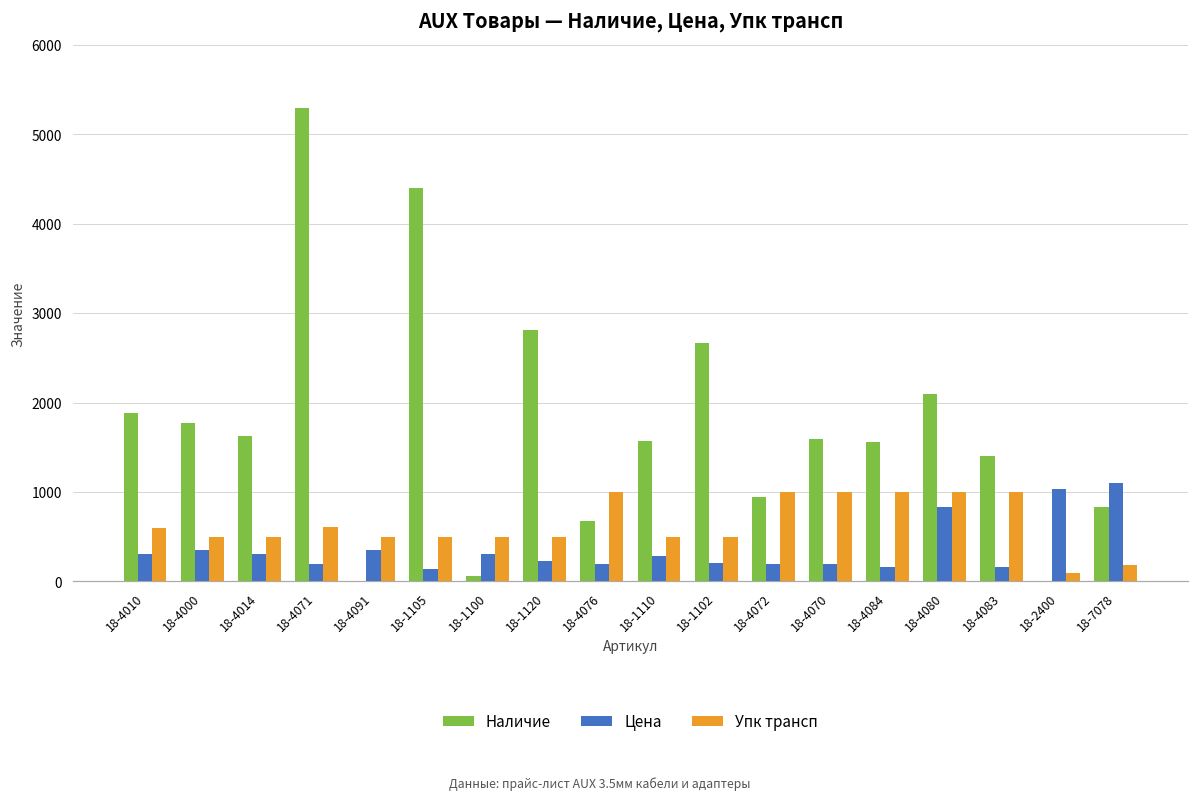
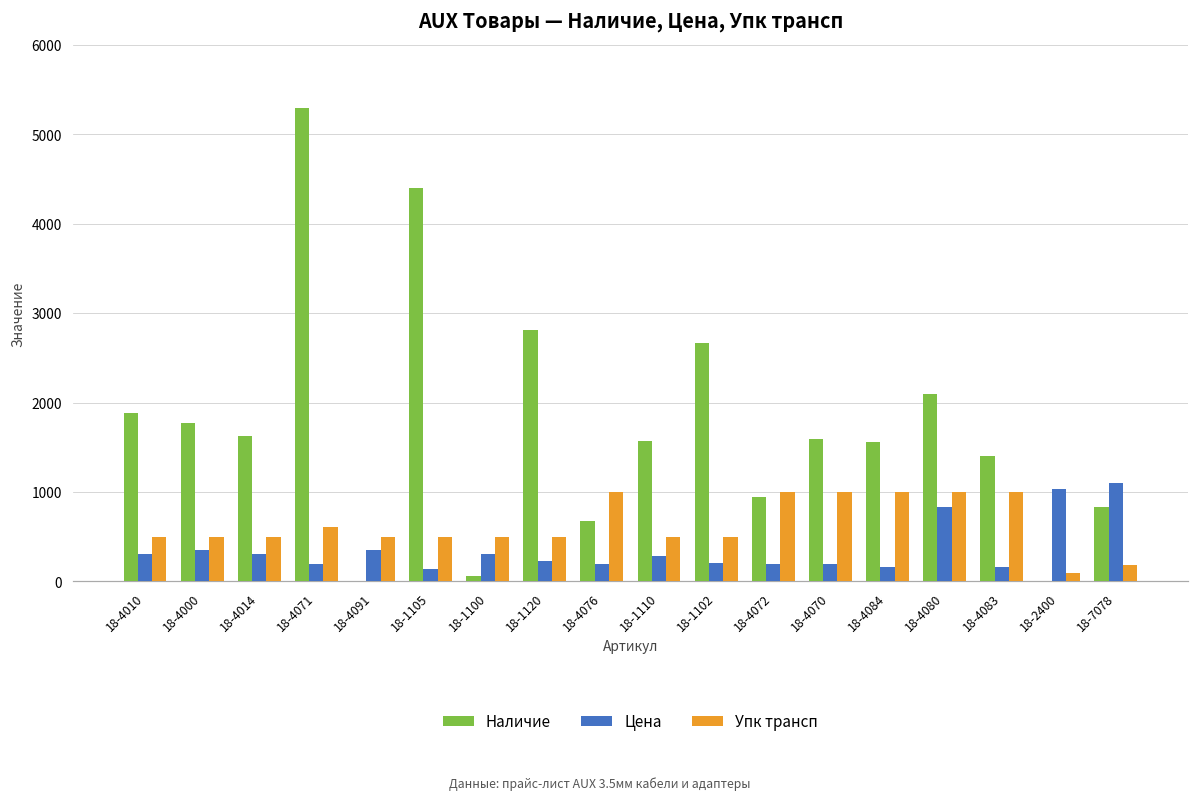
  {
    "Наличие": {
      "18-4010": 1900,
      "18-4000": 1800,
      "18-4014": 1600,
      "18-4071": 5300,
      "18-4091": 0,
      "18-1105": 4400,
      "18-1100": 100,
      "18-1120": 2800,
      "18-4076": 700,
      "18-1110": 1600,
      "18-1102": 2700,
      "18-4072": 900,
      "18-4070": 1600,
      "18-4084": 1600,
      "18-4080": 2100,
      "18-4083": 1400,
      "18-2400": 0,
      "18-7078": 800
    },
    "Цена": {
      "18-4010": 300,
      "18-4000": 400,
      "18-4014": 300,
      "18-4071": 200,
      "18-4091": 400,
      "18-1105": 100,
      "18-1100": 300,
      "18-1120": 200,
      "18-4076": 200,
      "18-1110": 300,
      "18-1102": 200,
      "18-4072": 200,
      "18-4070": 200,
      "18-4084": 200,
      "18-4080": 800,
      "18-4083": 200,
      "18-2400": 1000,
      "18-7078": 1100
    },
    "Упк трансп": {
-     "18-4010": 600,
+     "18-4010": 500,
      "18-4000": 500,
      "18-4014": 500,
      "18-4071": 600,
      "18-4091": 500,
      "18-1105": 500,
      "18-1100": 500,
      "18-1120": 500,
      "18-4076": 1000,
      "18-1110": 500,
      "18-1102": 500,
      "18-4072": 1000,
      "18-4070": 1000,
      "18-4084": 1000,
      "18-4080": 1000,
      "18-4083": 1000,
      "18-2400": 100,
      "18-7078": 200
    }
  }
